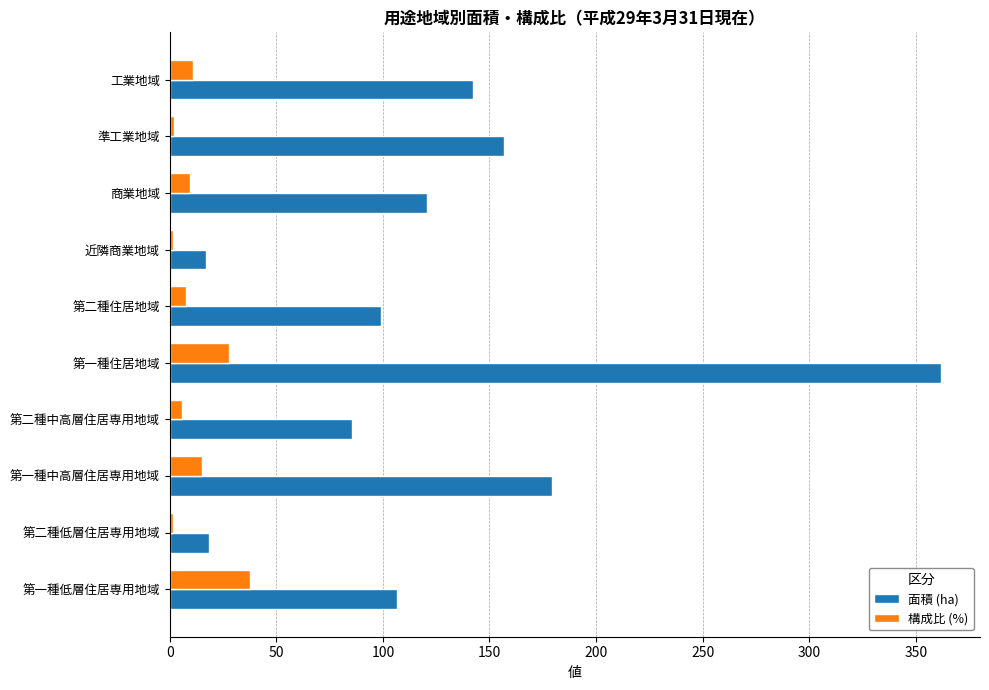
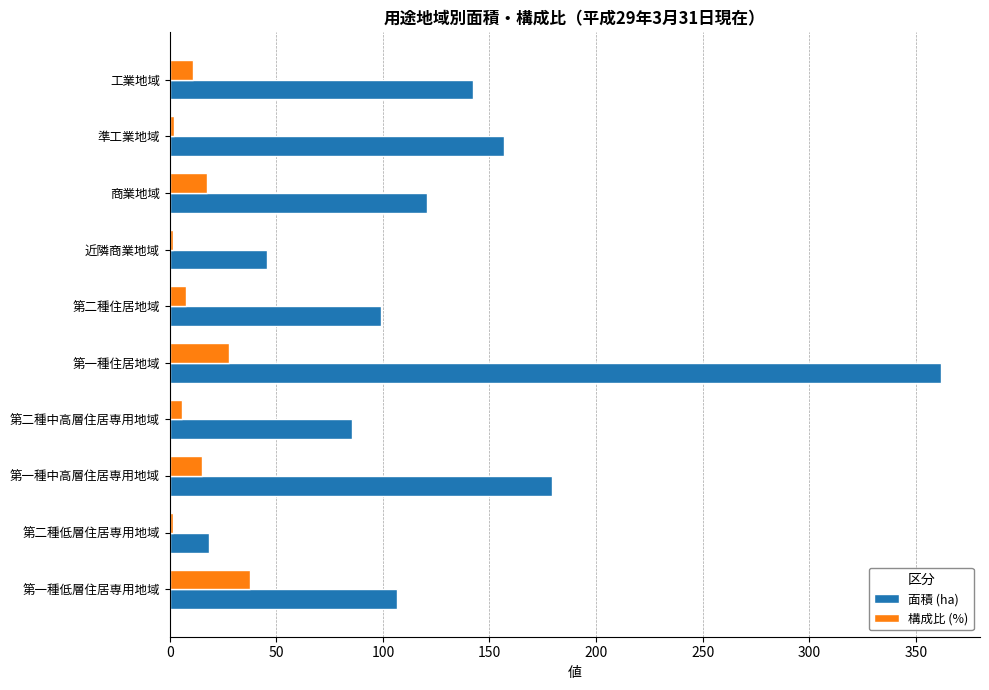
  {
    "面積 (ha)": {
      "工業地域": 142,
      "準工業地域": 157,
      "商業地域": 121,
-     "近隣商業地域": 17,
+     "近隣商業地域": 45,
      "第二種住居地域": 99,
      "第一種住居地域": 362,
      "第二種中高層住居専用地域": 86,
      "第一種中高層住居専用地域": 179,
      "第二種低層住居専用地域": 19,
      "第一種低層住居専用地域": 107
    },
    "構成比 (%)": {
      "工業地域": 11,
      "準工業地域": 2,
-     "商業地域": 9,
+     "商業地域": 18,
      "近隣商業地域": 1,
      "第二種住居地域": 8,
      "第一種住居地域": 28,
      "第二種中高層住居専用地域": 6,
      "第一種中高層住居専用地域": 15,
      "第二種低層住居専用地域": 1,
      "第一種低層住居専用地域": 38
    }
  }
